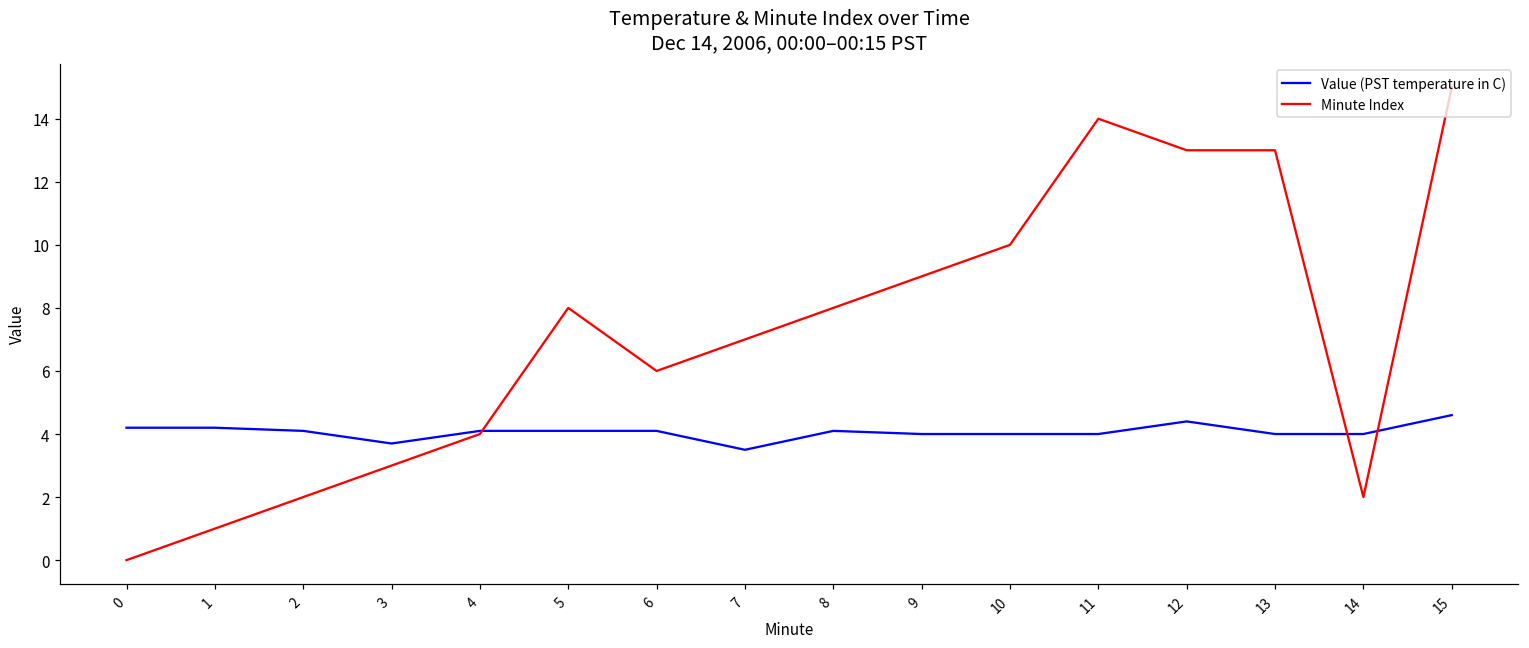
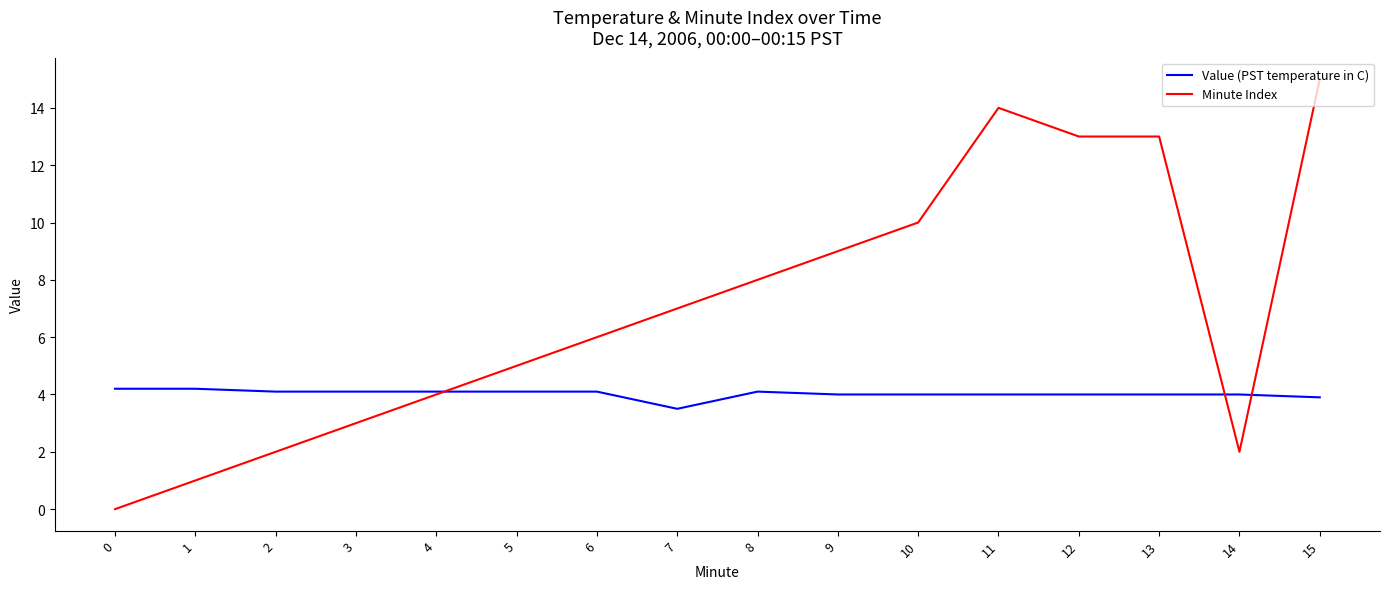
  {
    "Value (PST temperature in C)": {
      "0": 4.2,
      "1": 4.2,
      "2": 4.1,
-     "3": 3.7,
+     "3": 4.1,
      "4": 4.1,
      "5": 4.1,
      "6": 4.1,
      "7": 3.5,
      "8": 4.1,
      "9": 4.0,
      "10": 4.0,
      "11": 4.0,
-     "12": 4.4,
+     "12": 4.0,
      "13": 4.0,
      "14": 4.0,
-     "15": 4.6
+     "15": 3.9
    },
    "Minute Index": {
      "0": 0,
      "1": 1,
      "2": 2,
      "3": 3,
      "4": 4,
-     "5": 8,
+     "5": 5,
      "6": 6,
      "7": 7,
      "8": 8,
      "9": 9,
      "10": 10,
      "11": 14,
      "12": 13,
      "13": 13,
      "14": 2
    }
  }
